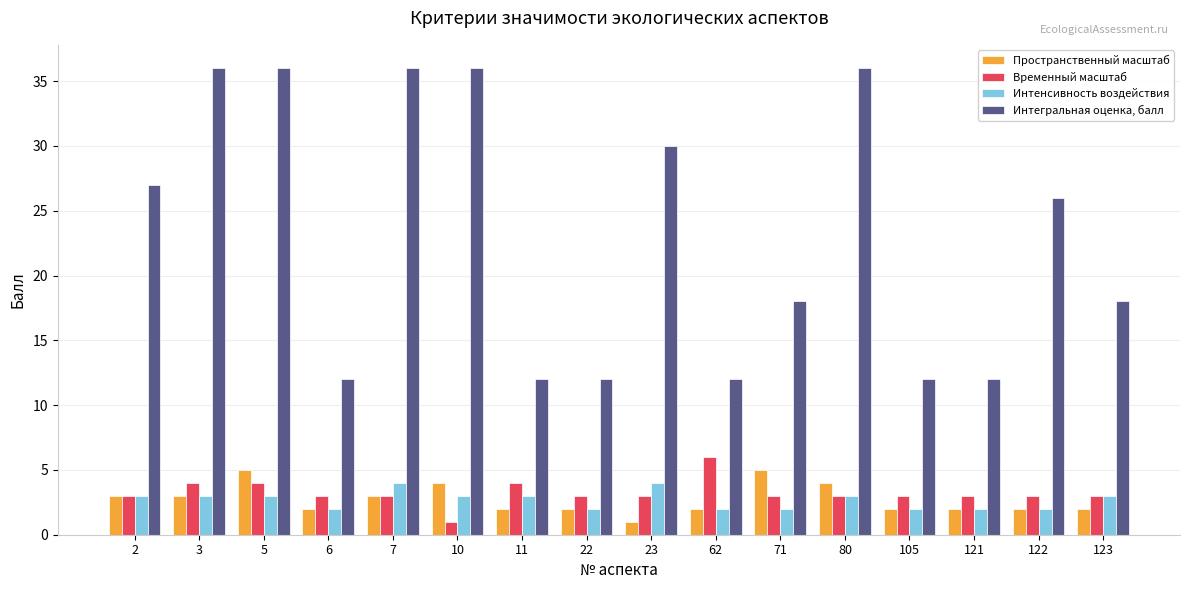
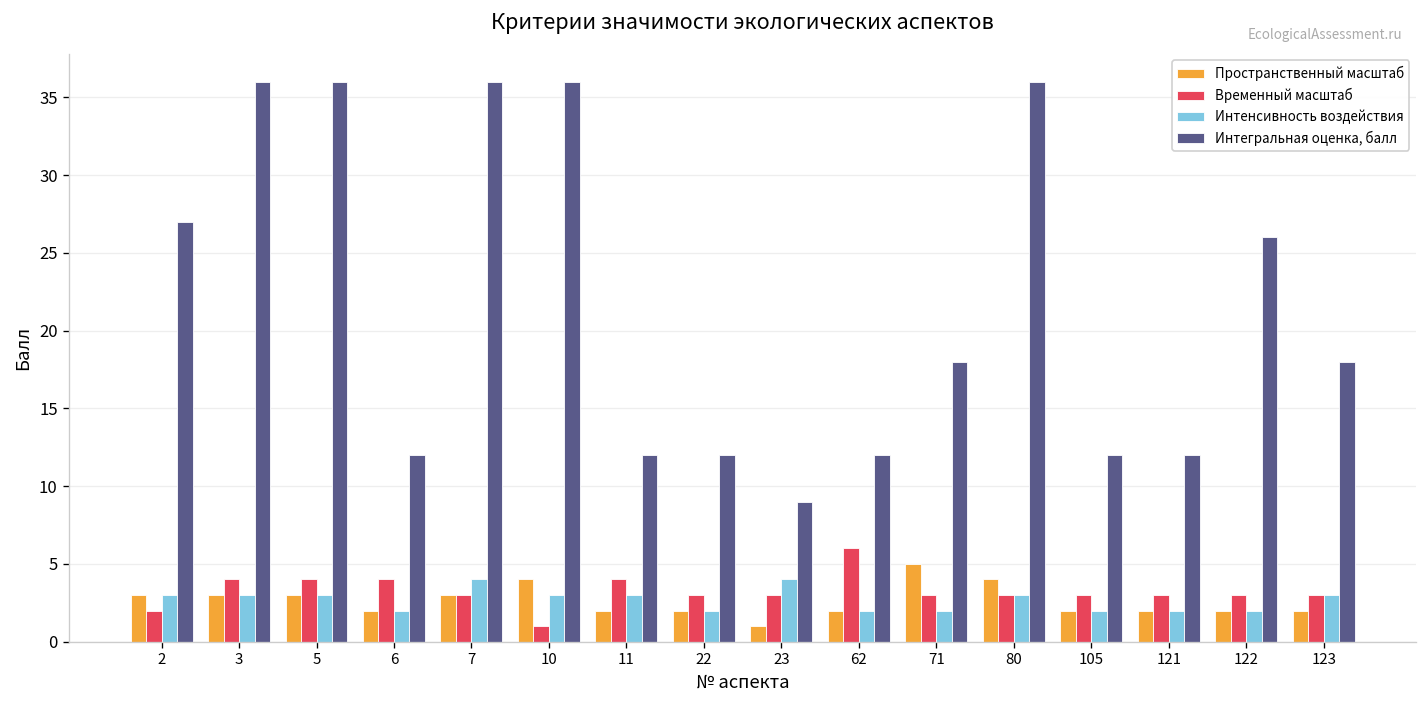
  {
    "Пространственный масштаб": {
      "2": 3,
      "3": 3,
-     "5": 5,
+     "5": 3,
      "6": 2,
      "7": 3,
      "10": 4,
      "11": 2,
      "22": 2,
      "23": 1,
      "62": 2,
      "71": 5,
      "80": 4,
      "105": 2,
      "121": 2,
      "122": 2,
      "123": 2
    },
    "Временный масштаб": {
-     "2": 3,
+     "2": 2,
      "3": 4,
      "5": 4,
-     "6": 3,
+     "6": 4,
      "7": 3,
      "10": 1,
      "11": 4,
      "22": 3,
      "23": 3,
      "62": 6,
      "71": 3,
      "80": 3,
      "105": 3,
      "121": 3,
      "122": 3,
      "123": 3
    },
    "Интенсивность воздействия": {
      "2": 3,
      "3": 3,
      "5": 3,
      "6": 2,
      "7": 4,
      "10": 3,
      "11": 3,
      "22": 2,
      "23": 4,
      "62": 2,
      "71": 2,
      "80": 3,
      "105": 2,
      "121": 2,
      "122": 2,
      "123": 3
    },
    "Интегральная оценка, балл": {
      "2": 27,
      "3": 36,
      "5": 36,
      "6": 12,
      "7": 36,
      "10": 36,
      "11": 12,
      "22": 12,
-     "23": 30,
+     "23": 9,
      "62": 12,
      "71": 18,
      "80": 36,
      "105": 12,
      "121": 12,
      "122": 26,
      "123": 18
    }
  }
